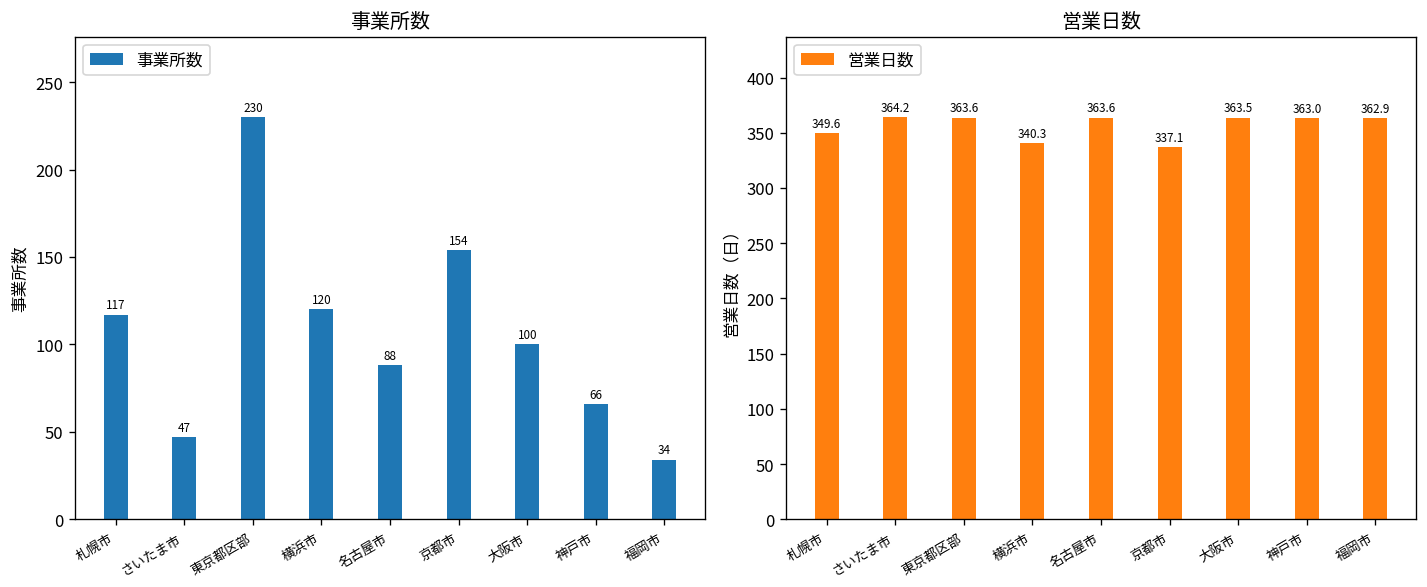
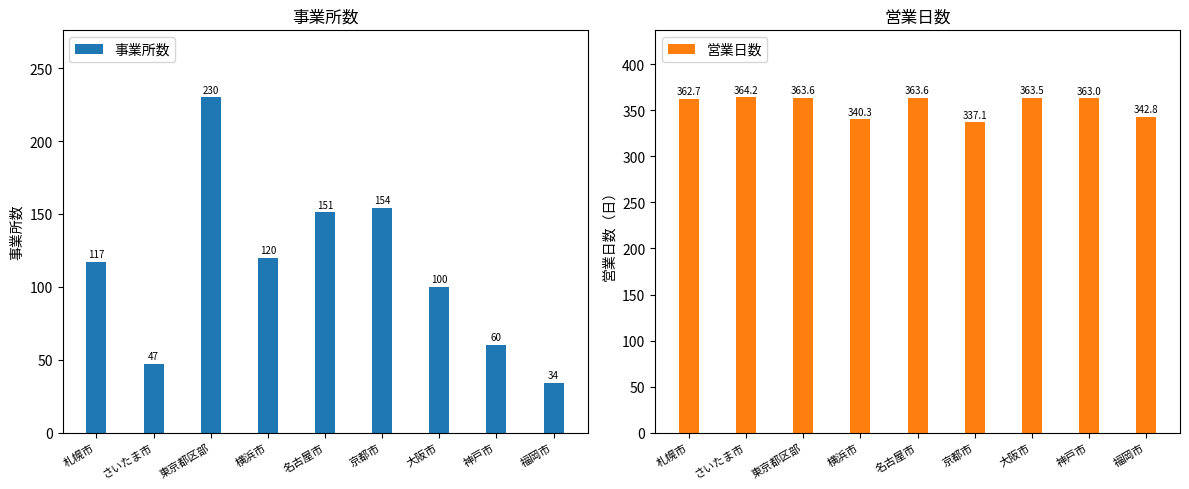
  {
    "事業所数": {
      "札幌市": 117,
      "さいたま市": 47,
      "東京都区部": 230,
      "横浜市": 120,
-     "名古屋市": 88,
+     "名古屋市": 151,
      "京都市": 154,
      "大阪市": 100,
-     "神戸市": 66,
+     "神戸市": 60,
      "福岡市": 34
    },
    "営業日数": {
-     "札幌市": 349.6,
+     "札幌市": 362.7,
      "さいたま市": 364.2,
      "東京都区部": 363.6,
      "横浜市": 340.3,
      "名古屋市": 363.6,
      "京都市": 337.1,
      "大阪市": 363.5,
      "神戸市": 363.0,
-     "福岡市": 362.9
+     "福岡市": 342.8
    }
  }
